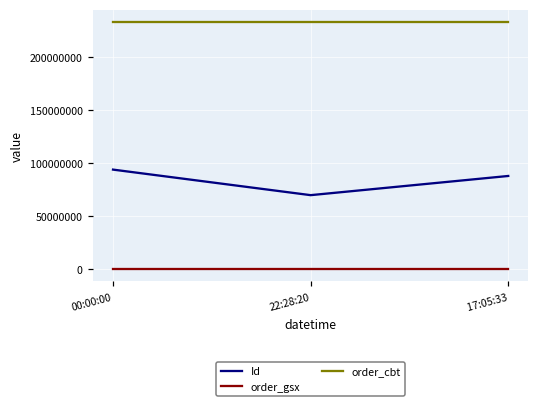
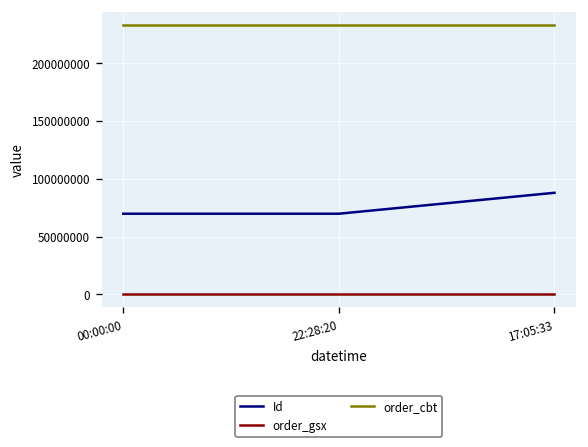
  {
    "Id": {
-     "00:00:00": 90000000,
+     "00:00:00": 70000000,
      "22:28:20": 70000000,
      "17:05:33": 90000000
    },
    "order_gsx": {
      "00:00:00": 0,
      "22:28:20": 0,
      "17:05:33": 0
    },
    "order_cbt": {
      "00:00:00": 230000000,
      "22:28:20": 230000000,
      "17:05:33": 230000000
    }
  }
